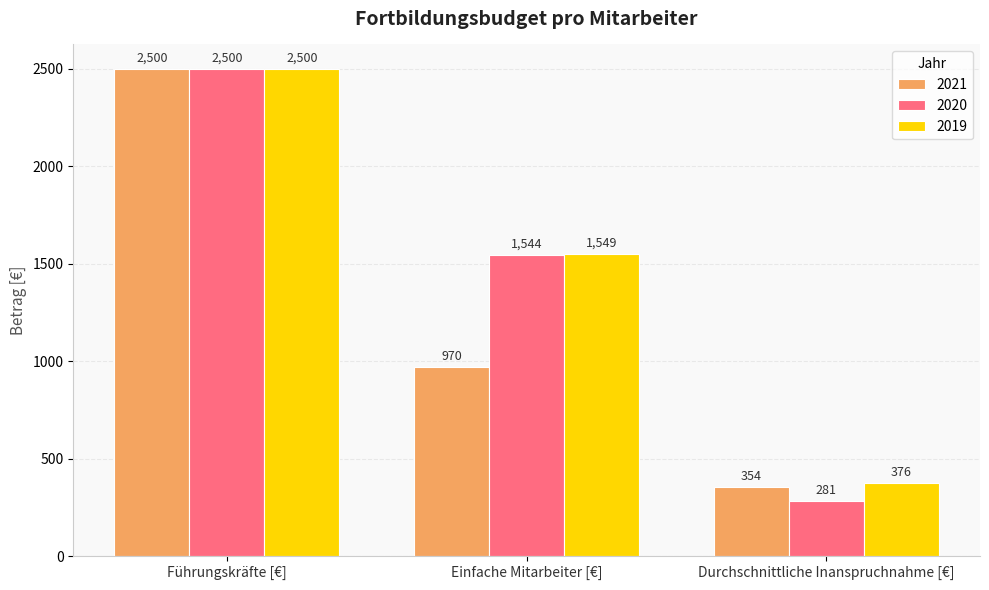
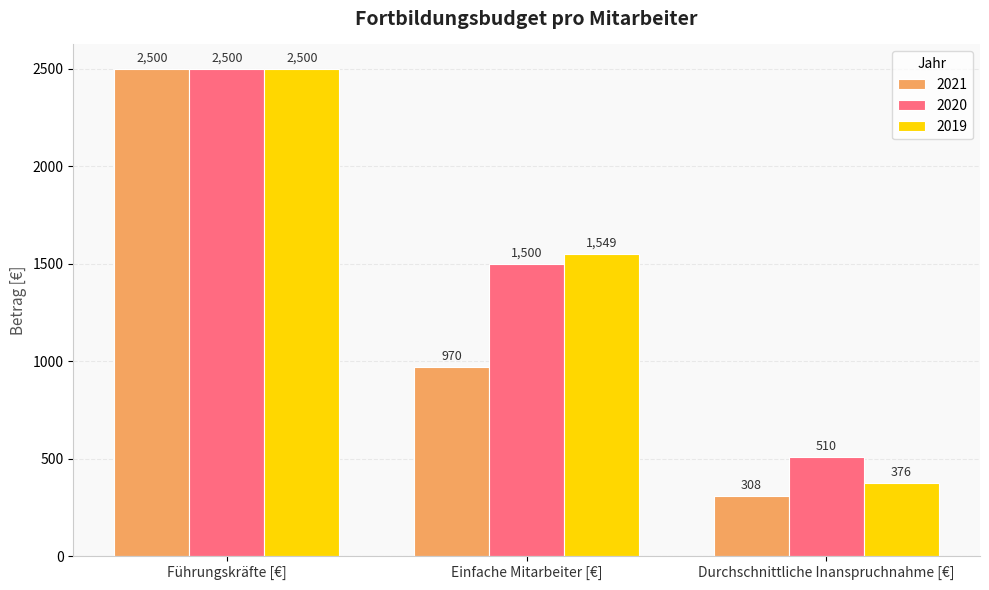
  {
    "2021": {
      "Führungskräfte [€]": "2,500",
      "Einfache Mitarbeiter [€]": "970",
-     "Durchschnittliche Inanspruchnahme [€]": "354"
+     "Durchschnittliche Inanspruchnahme [€]": "308"
    },
    "2020": {
      "Führungskräfte [€]": "2,500",
-     "Einfache Mitarbeiter [€]": "1,544",
-     "Durchschnittliche Inanspruchnahme [€]": "281"
+     "Einfache Mitarbeiter [€]": "1,500",
+     "Durchschnittliche Inanspruchnahme [€]": "510"
    },
    "2019": {
      "Führungskräfte [€]": "2,500",
      "Einfache Mitarbeiter [€]": "1,549",
      "Durchschnittliche Inanspruchnahme [€]": "376"
    }
  }
